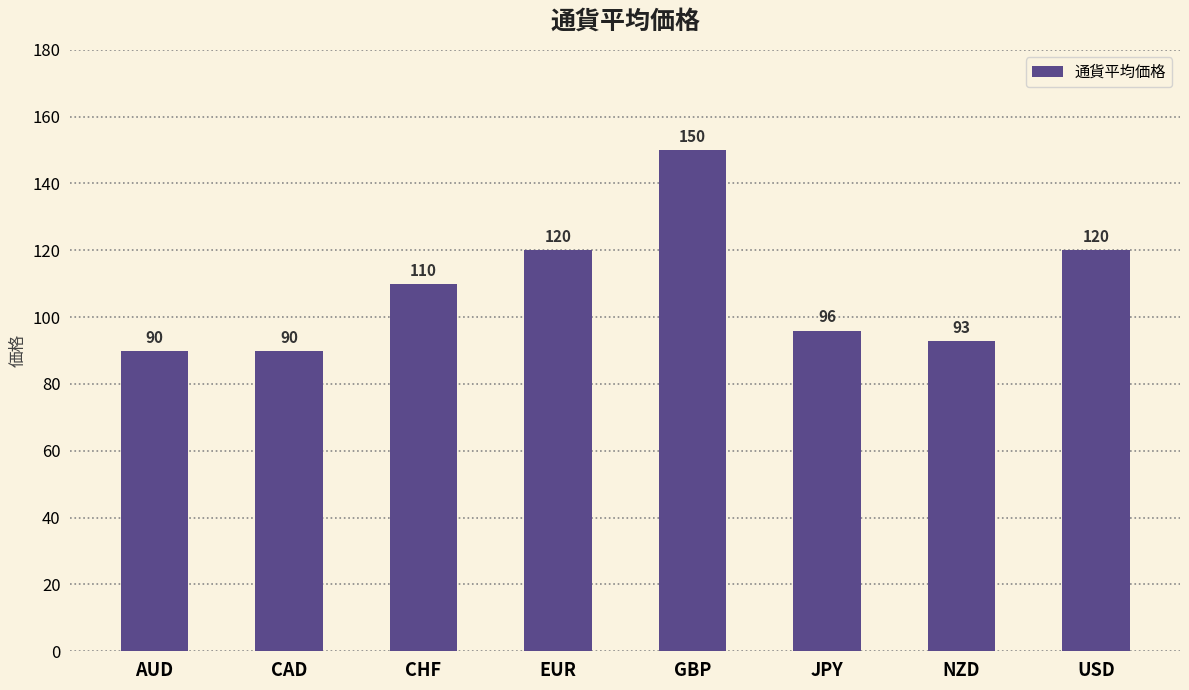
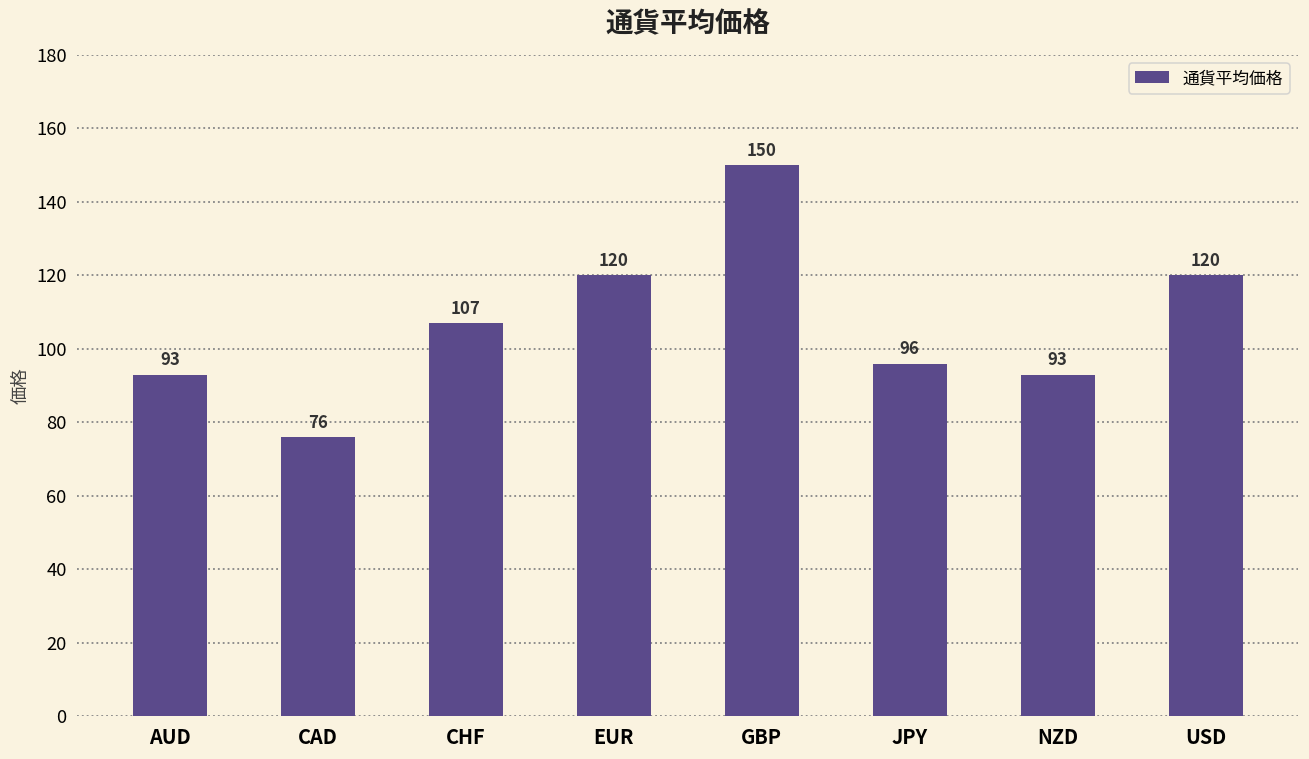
  {
-   "AUD": 90,
-   "CAD": 90,
-   "CHF": 110,
+   "AUD": 93,
+   "CAD": 76,
+   "CHF": 107,
    "EUR": 120,
    "GBP": 150,
    "JPY": 96,
    "NZD": 93,
    "USD": 120
  }
